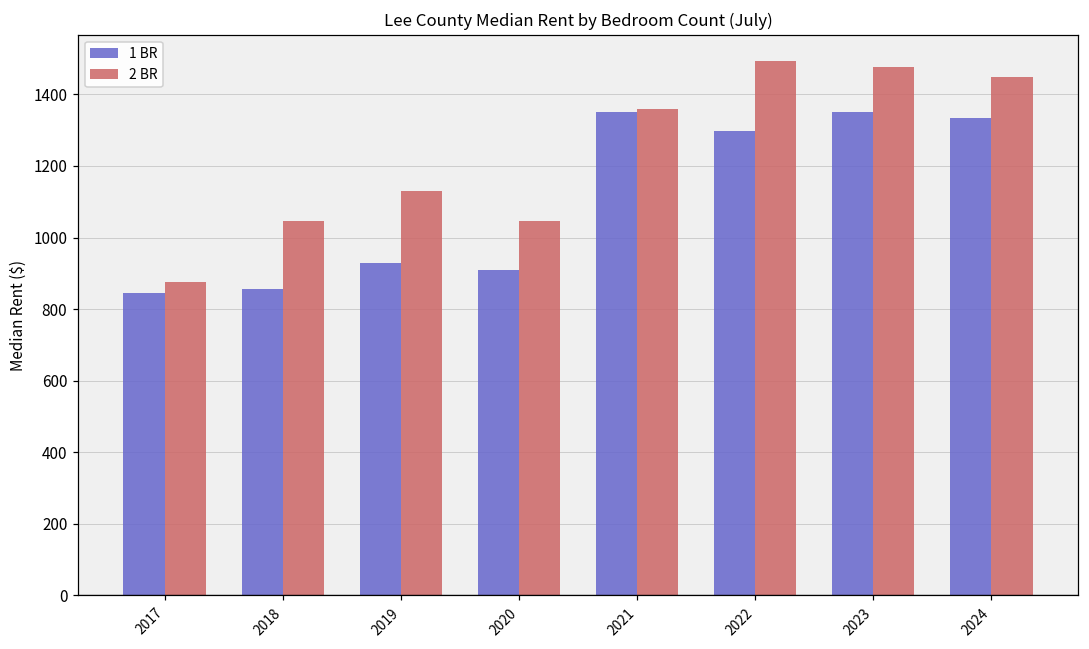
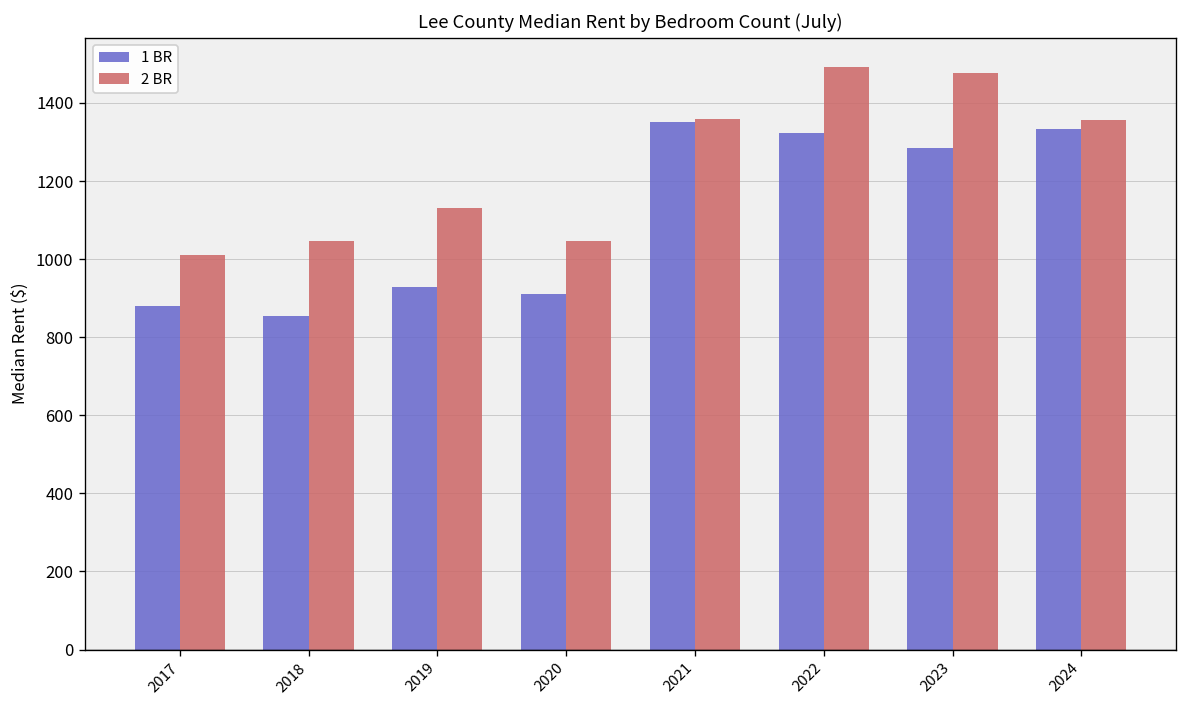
  {
    "1 BR": {
-     "2017": 840,
+     "2017": 880,
      "2018": 860,
      "2019": 930,
      "2020": 910,
      "2021": 1350,
-     "2022": 1300,
-     "2023": 1350,
+     "2022": 1320,
+     "2023": 1290,
      "2024": 1330
    },
    "2 BR": {
-     "2017": 880,
+     "2017": 1010,
      "2018": 1050,
      "2019": 1130,
      "2020": 1050,
      "2021": 1360,
      "2022": 1490,
      "2023": 1480,
-     "2024": 1450
+     "2024": 1360
    }
  }
